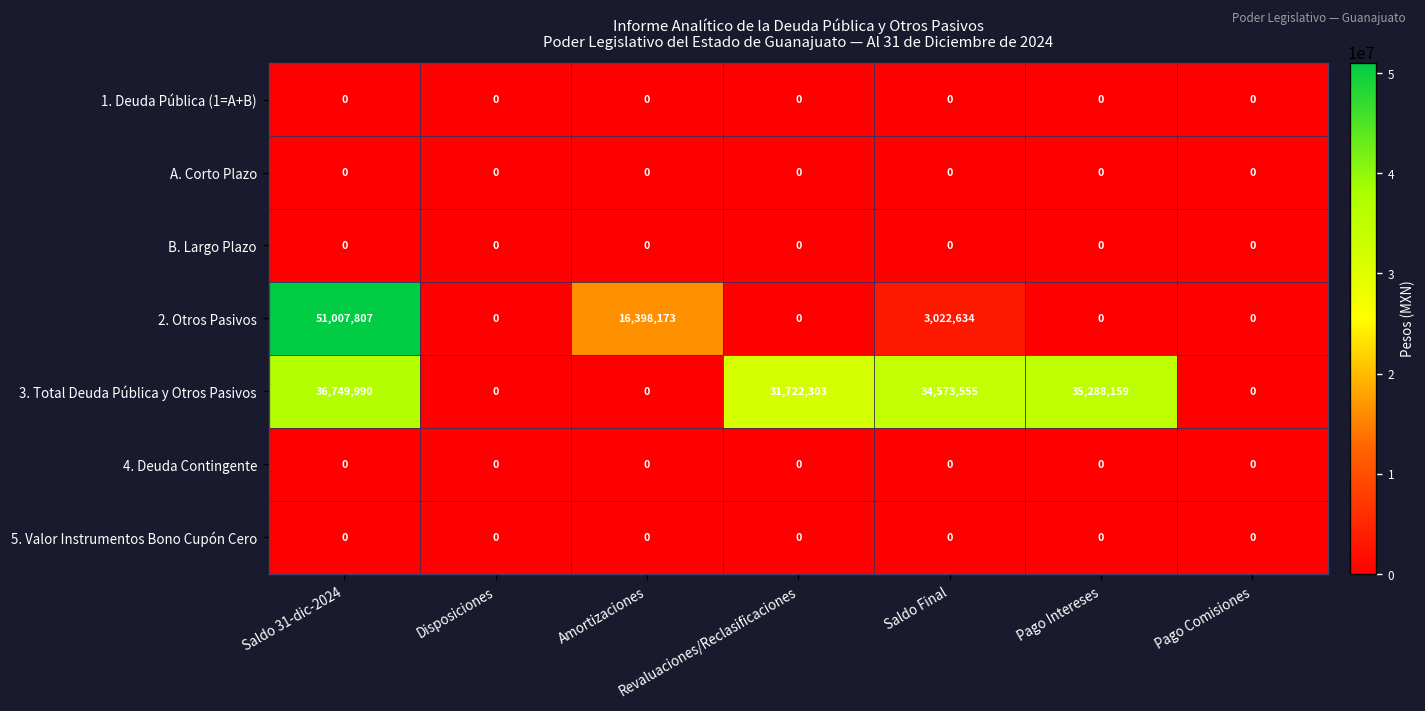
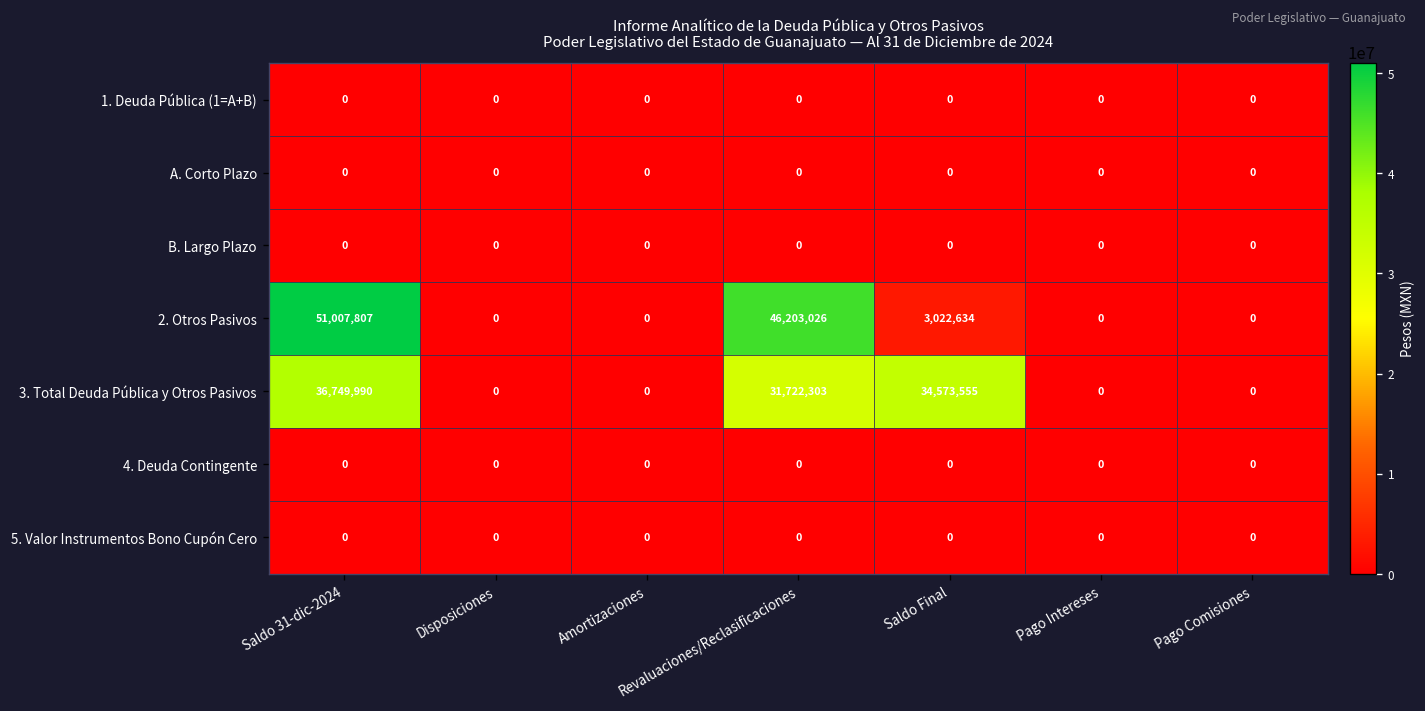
  {
    "1. Deuda Pública (1=A+B)": {
      "Saldo 31-dic-2024": "0",
      "Disposiciones": "0",
      "Amortizaciones": "0",
      "Revaluaciones/Reclasificaciones": "0",
      "Saldo Final": "0",
      "Pago Intereses": "0",
      "Pago Comisiones": "0"
    },
    "A. Corto Plazo": {
      "Saldo 31-dic-2024": "0",
      "Disposiciones": "0",
      "Amortizaciones": "0",
      "Revaluaciones/Reclasificaciones": "0",
      "Saldo Final": "0",
      "Pago Intereses": "0",
      "Pago Comisiones": "0"
    },
    "B. Largo Plazo": {
      "Saldo 31-dic-2024": "0",
      "Disposiciones": "0",
      "Amortizaciones": "0",
      "Revaluaciones/Reclasificaciones": "0",
      "Saldo Final": "0",
      "Pago Intereses": "0",
      "Pago Comisiones": "0"
    },
    "2. Otros Pasivos": {
      "Saldo 31-dic-2024": "51,007,807",
      "Disposiciones": "0",
-     "Amortizaciones": "16,398,173",
-     "Revaluaciones/Reclasificaciones": "0",
+     "Amortizaciones": "0",
+     "Revaluaciones/Reclasificaciones": "46,203,026",
      "Saldo Final": "3,022,634",
      "Pago Intereses": "0",
      "Pago Comisiones": "0"
    },
    "3. Total Deuda Pública y Otros Pasivos": {
      "Saldo 31-dic-2024": "36,749,990",
      "Disposiciones": "0",
      "Amortizaciones": "0",
      "Revaluaciones/Reclasificaciones": "31,722,303",
      "Saldo Final": "34,573,555",
-     "Pago Intereses": "35,288,159",
+     "Pago Intereses": "0",
      "Pago Comisiones": "0"
    },
    "4. Deuda Contingente": {
      "Saldo 31-dic-2024": "0",
      "Disposiciones": "0",
      "Amortizaciones": "0",
      "Revaluaciones/Reclasificaciones": "0",
      "Saldo Final": "0",
      "Pago Intereses": "0",
      "Pago Comisiones": "0"
    },
    "5. Valor Instrumentos Bono Cupón Cero": {
      "Saldo 31-dic-2024": "0",
      "Disposiciones": "0",
      "Amortizaciones": "0",
      "Revaluaciones/Reclasificaciones": "0",
      "Saldo Final": "0",
      "Pago Intereses": "0",
      "Pago Comisiones": "0"
    }
  }
